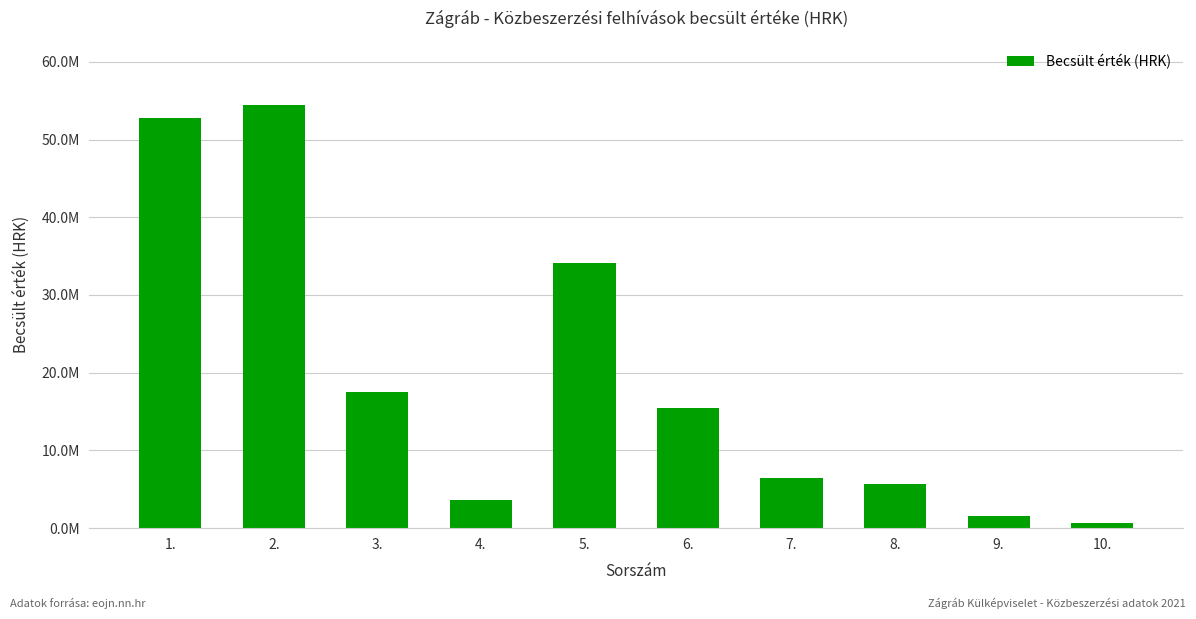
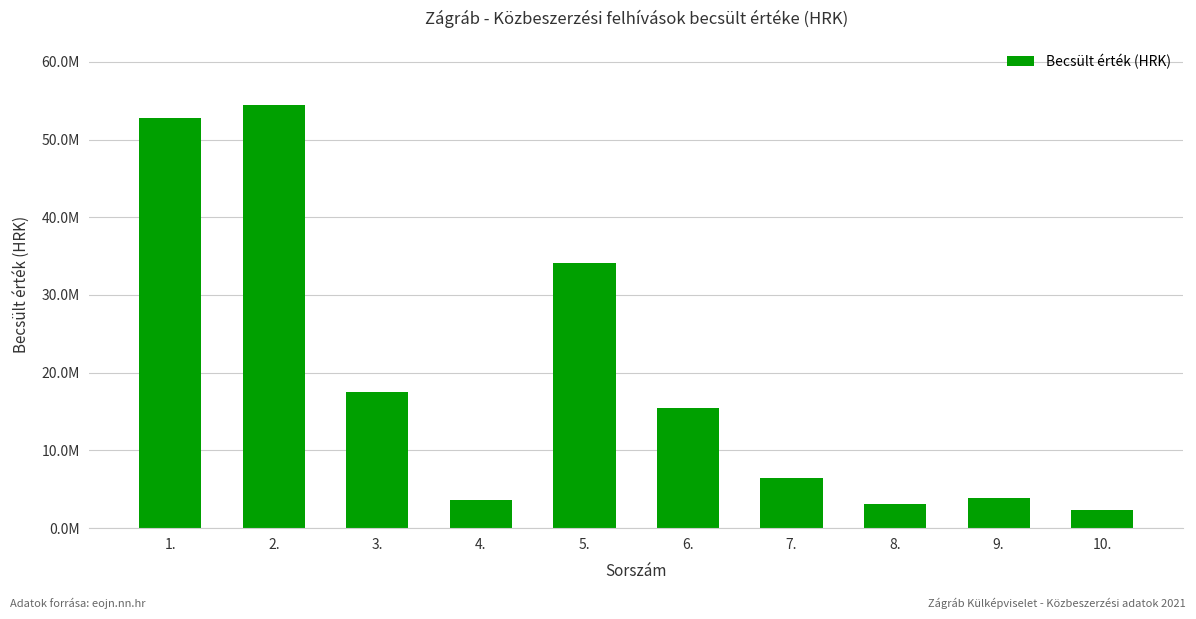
  {
    "1.": 53000000,
    "2.": 55000000,
    "3.": 18000000,
    "4.": 4000000,
    "5.": 34000000,
    "6.": 16000000,
    "7.": 6000000,
-   "8.": 6000000,
-   "9.": 2000000,
-   "10.": 1000000
+   "8.": 3000000,
+   "9.": 4000000,
+   "10.": 2000000
  }
